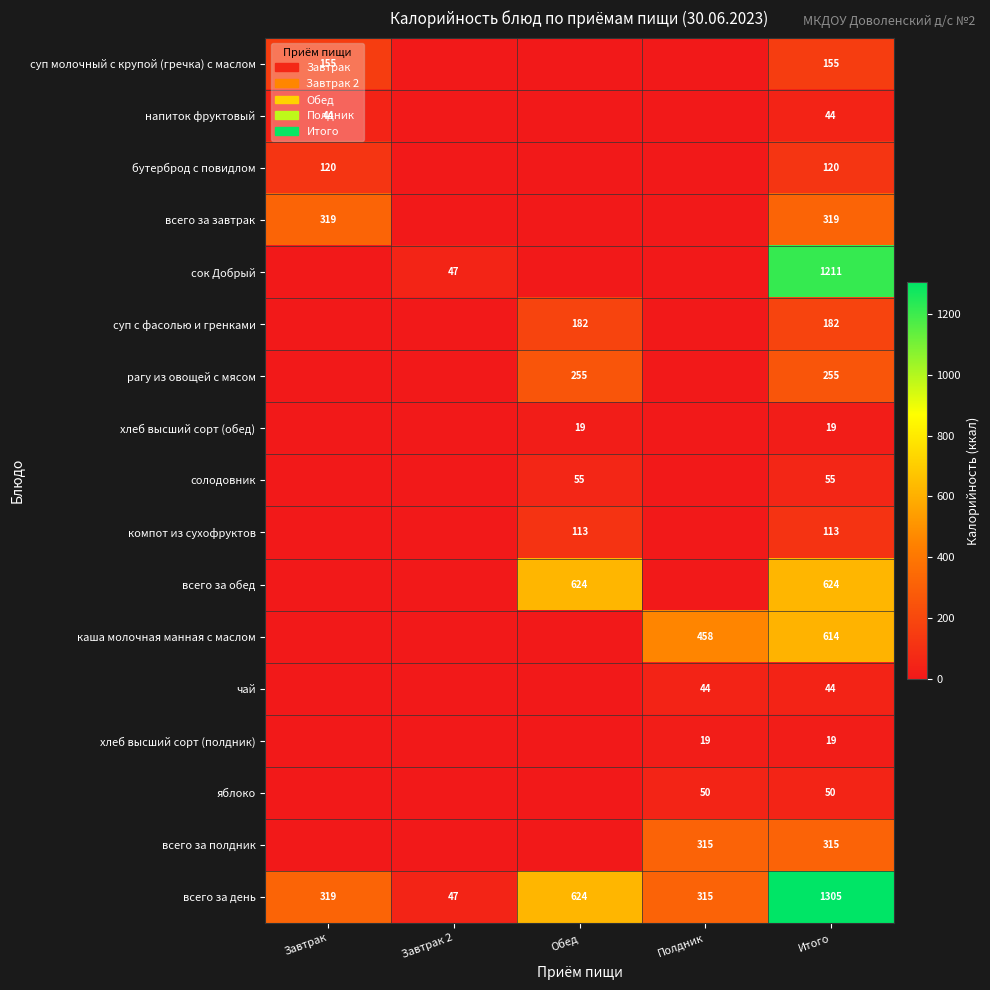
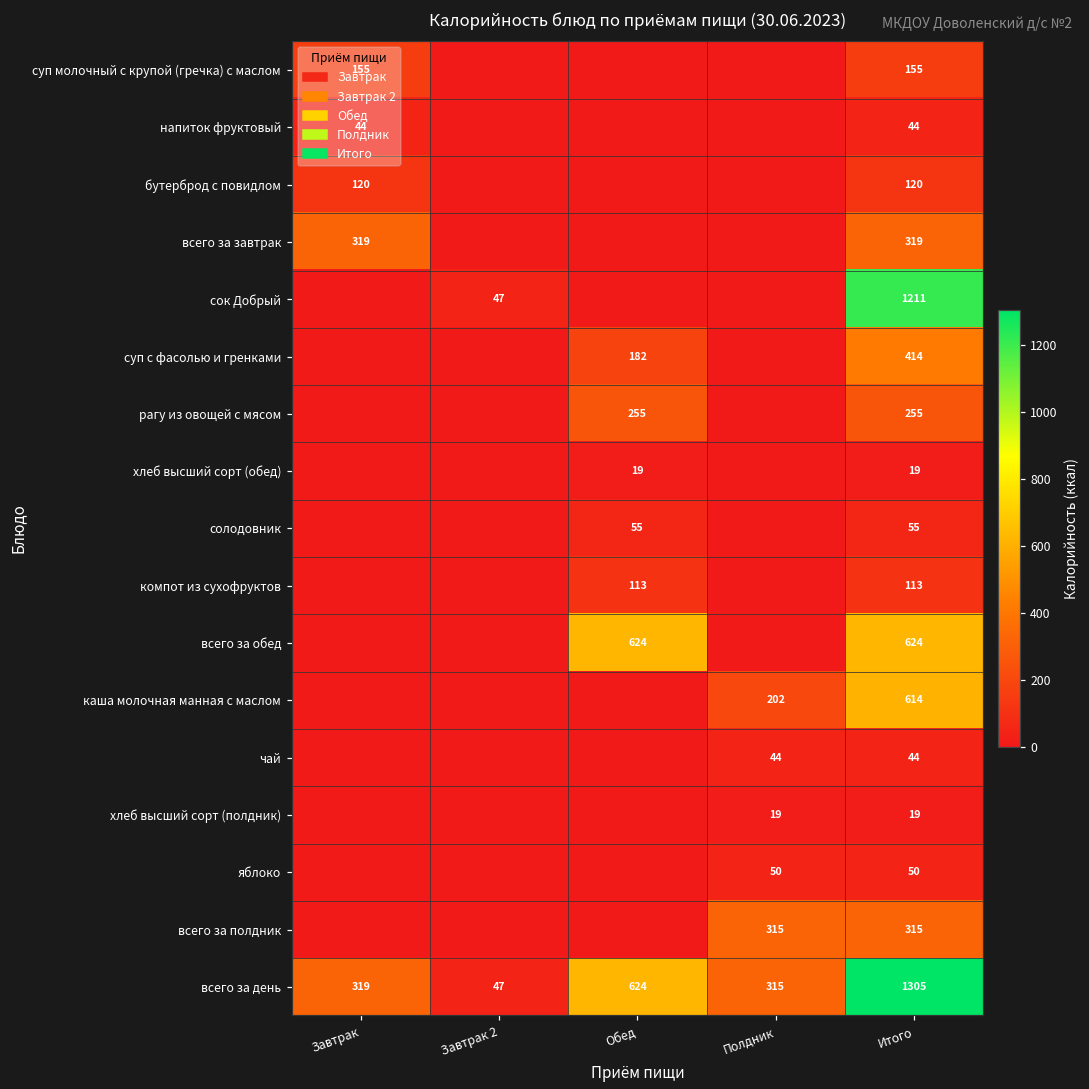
  {
    "суп молочный с крупой (гречка) с маслом": {
      "Итого": 155
    },
    "напиток фруктовый": {
      "Итого": 44
    },
    "бутерброд с повидлом": {
      "Завтрак": 120,
      "Итого": 120
    },
    "всего за завтрак": {
      "Завтрак": 319,
      "Итого": 319
    },
    "сок Добрый": {
      "Завтрак 2": 47,
      "Итого": 1211
    },
    "суп с фасолью и гренками": {
      "Обед": 182,
-     "Итого": 182
+     "Итого": 414
    },
    "рагу из овощей с мясом": {
      "Обед": 255,
      "Итого": 255
    },
    "хлеб высший сорт (обед)": {
      "Обед": 19,
      "Итого": 19
    },
    "солодовник": {
      "Обед": 55,
      "Итого": 55
    },
    "компот из сухофруктов": {
      "Обед": 113,
      "Итого": 113
    },
    "всего за обед": {
      "Обед": 624,
      "Итого": 624
    },
    "каша молочная манная с маслом": {
-     "Полдник": 458,
+     "Полдник": 202,
      "Итого": 614
    },
    "чай": {
      "Полдник": 44,
      "Итого": 44
    },
    "хлеб высший сорт (полдник)": {
      "Полдник": 19,
      "Итого": 19
    },
    "яблоко": {
      "Полдник": 50,
      "Итого": 50
    },
    "всего за полдник": {
      "Полдник": 315,
      "Итого": 315
    },
    "всего за день": {
      "Завтрак": 319,
      "Завтрак 2": 47,
      "Обед": 624,
      "Полдник": 315,
      "Итого": 1305
    }
  }
